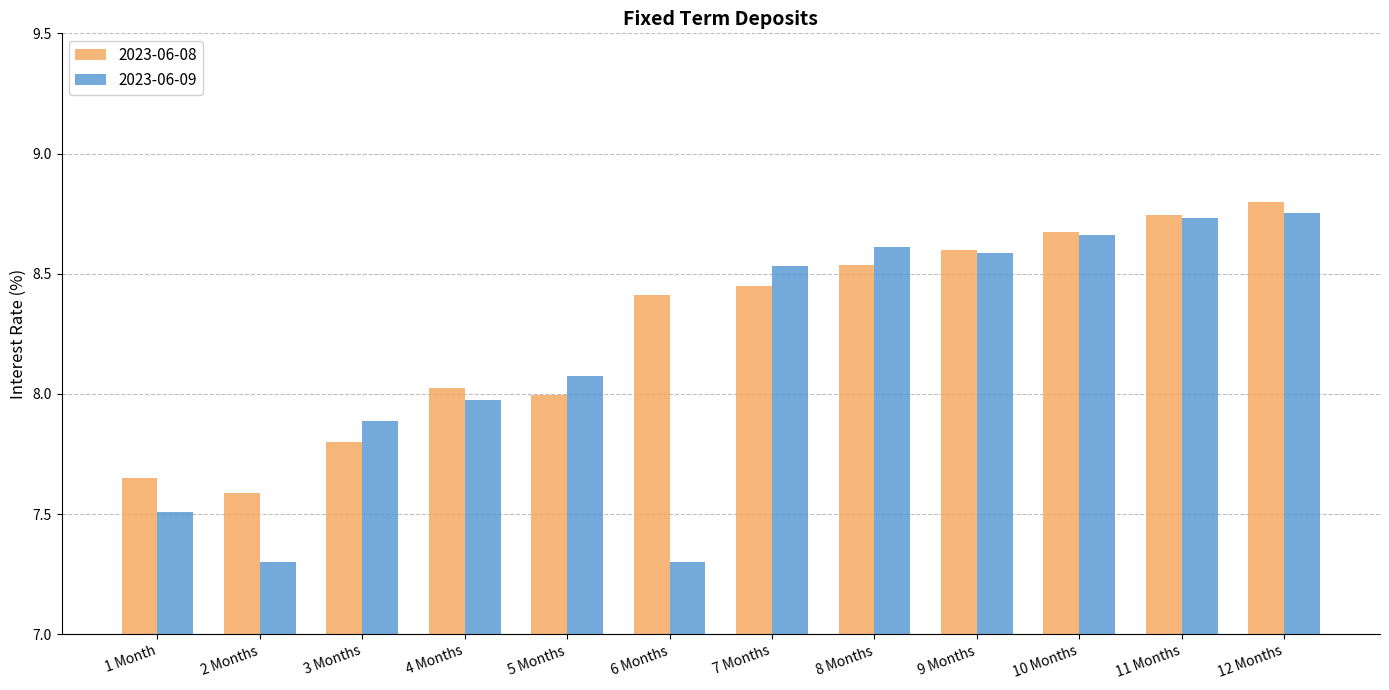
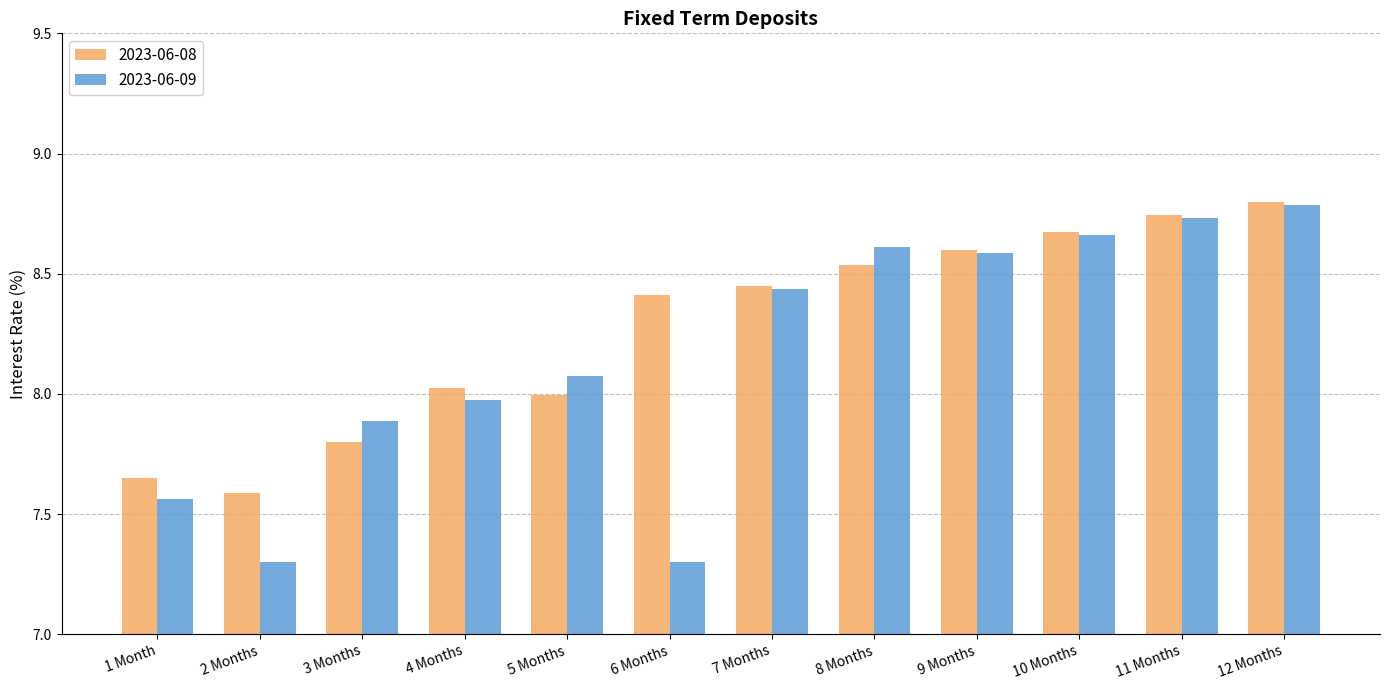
  {
    "2023-06-08": {
      "1 Month": 7.65,
      "2 Months": 7.59,
      "3 Months": 7.80,
      "4 Months": 8.02,
      "5 Months": 7.99,
      "6 Months": 8.41,
      "7 Months": 8.45,
      "8 Months": 8.54,
      "9 Months": 8.60,
      "10 Months": 8.68,
      "11 Months": 8.75,
      "12 Months": 8.80
    },
    "2023-06-09": {
-     "1 Month": 7.51,
+     "1 Month": 7.56,
      "2 Months": 7.30,
      "3 Months": 7.89,
      "4 Months": 7.98,
      "5 Months": 8.08,
      "6 Months": 7.30,
-     "7 Months": 8.53,
+     "7 Months": 8.44,
      "8 Months": 8.61,
      "9 Months": 8.59,
      "10 Months": 8.66,
      "11 Months": 8.73,
-     "12 Months": 8.75
+     "12 Months": 8.79
    }
  }
